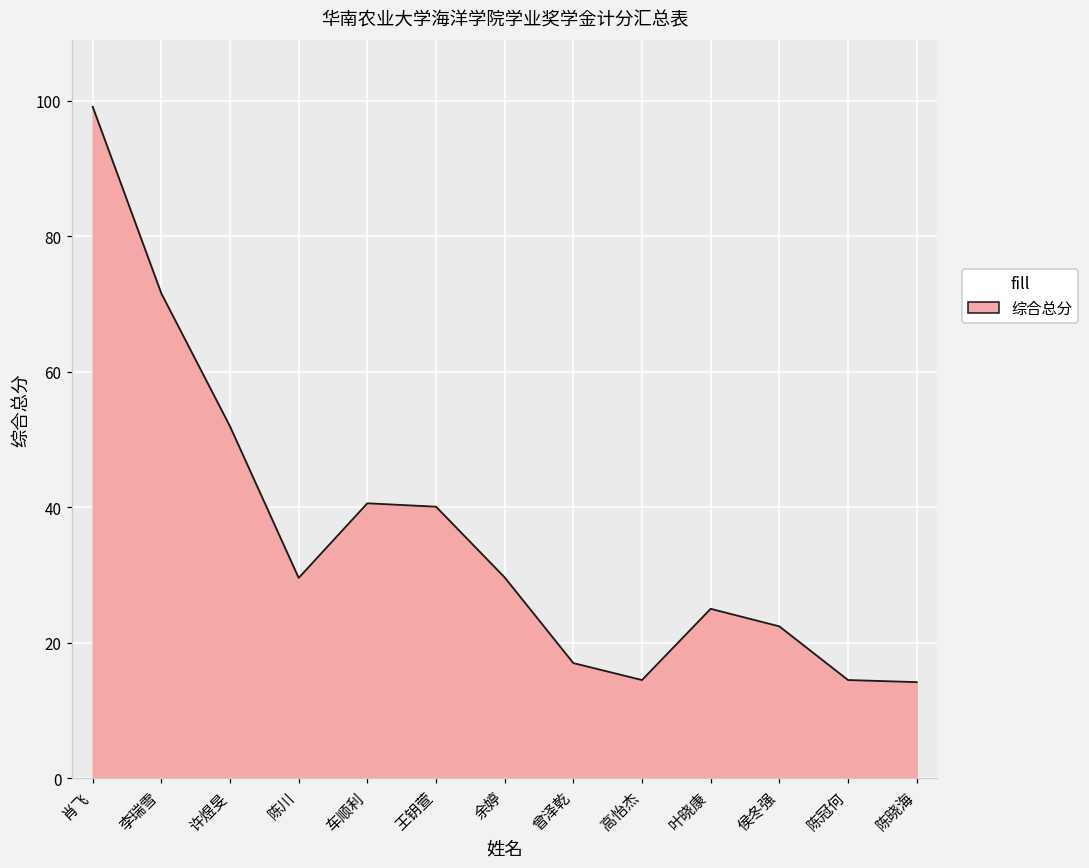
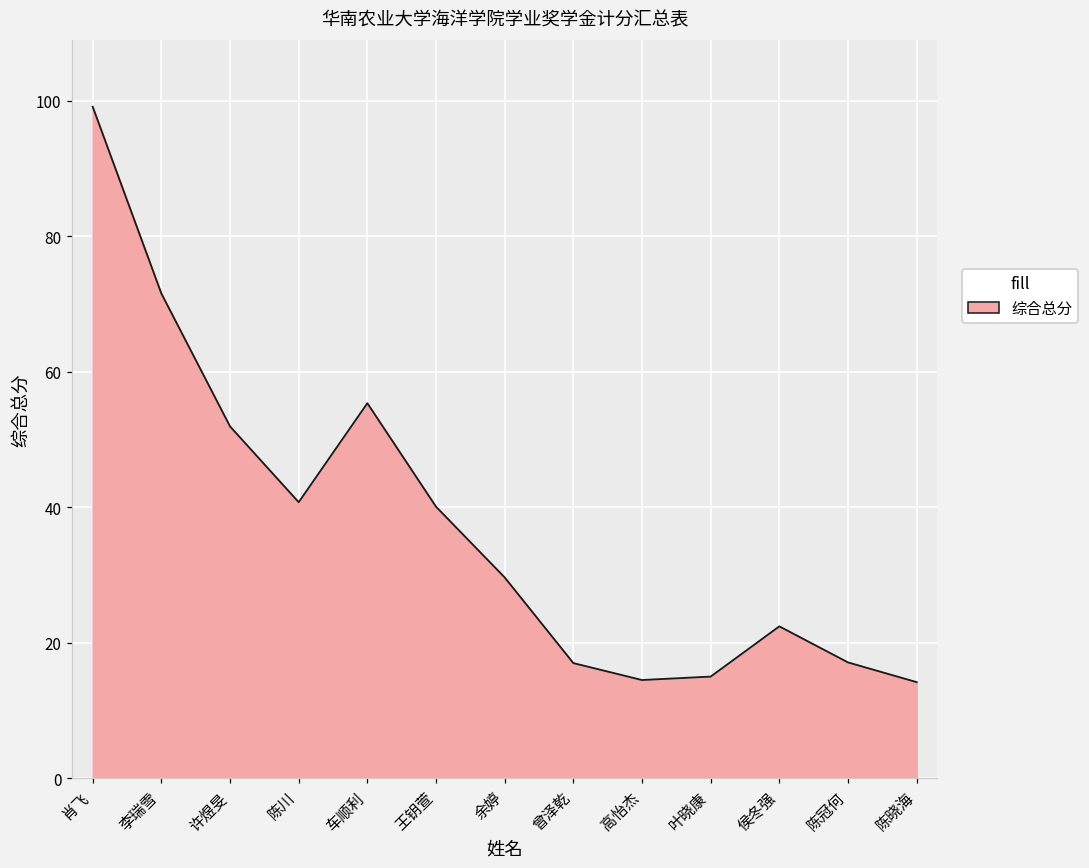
  {
    "肖飞": 99,
    "李瑞雪": 72,
    "许煜旻": 52,
-   "陈川": 30,
-   "车顺利": 41,
+   "陈川": 41,
+   "车顺利": 55,
    "王钥萱": 40,
    "余婷": 30,
    "曾泽乾": 17,
    "高怡杰": 14,
-   "叶晓康": 25,
+   "叶晓康": 15,
    "侯冬强": 22,
-   "陈冠何": 14,
+   "陈冠何": 17,
    "陈晓海": 14
  }
